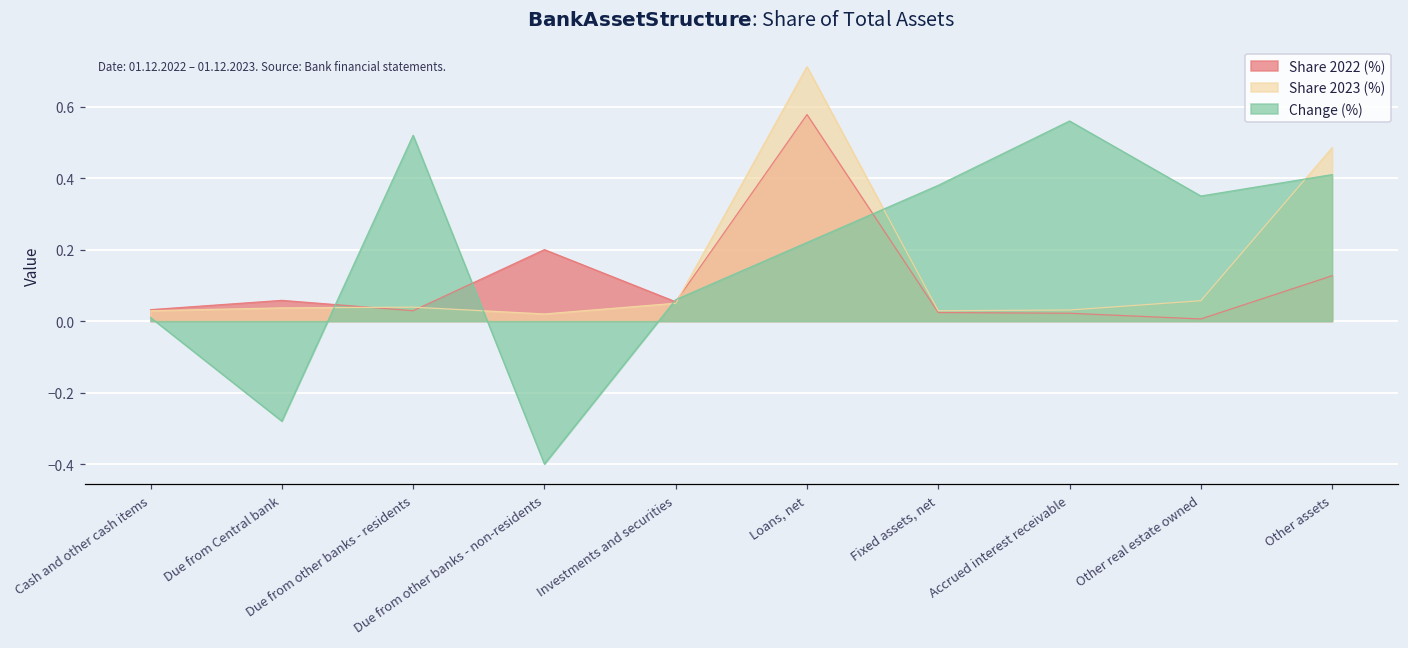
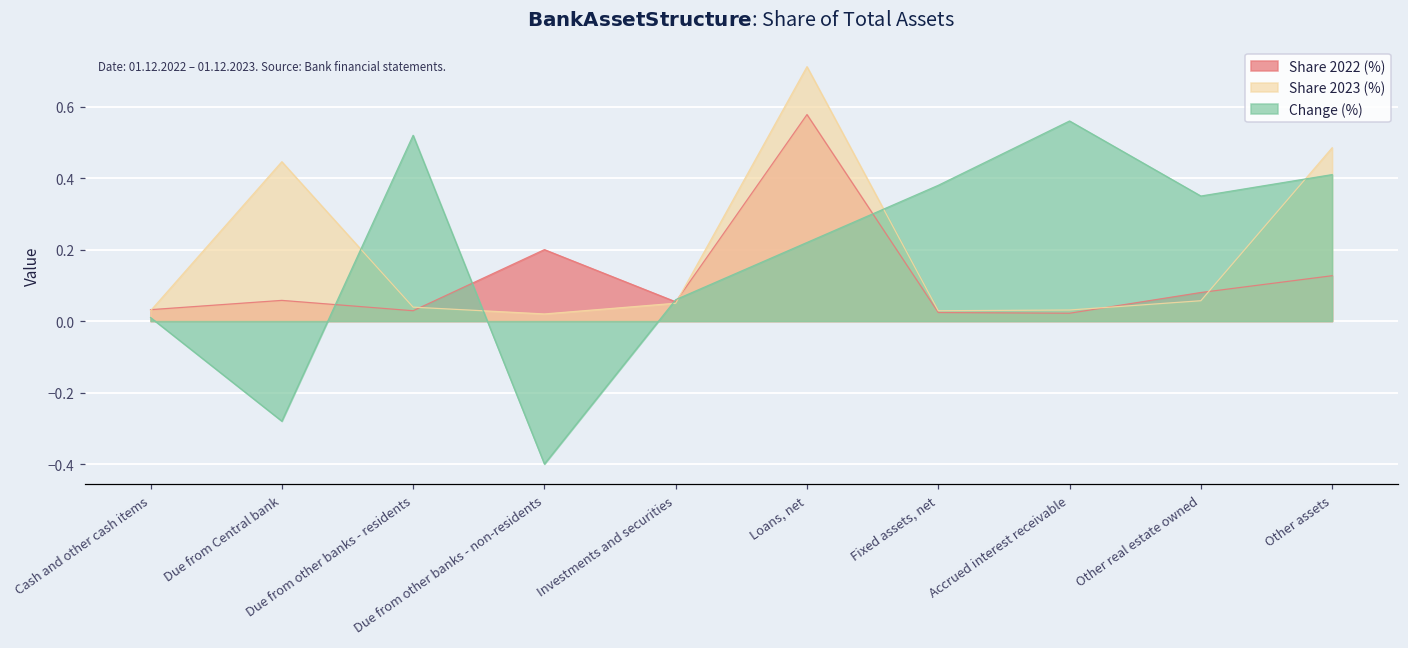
  {
    "Share 2022 (%)": {
      "Due from Central bank": 0.06,
      "Due from other banks - residents": 0.03,
      "Due from other banks - non-residents": 0.20,
      "Loans, net": 0.58,
      "Accrued interest receivable": 0.02,
-     "Other real estate owned": 0.01,
+     "Other real estate owned": 0.08,
      "Other assets": 0.13
    },
    "Share 2023 (%)": {
-     "Due from Central bank": 0.04,
+     "Due from Central bank": 0.45,
      "Due from other banks - residents": 0.04,
      "Due from other banks - non-residents": 0.02,
      "Loans, net": 0.71,
      "Accrued interest receivable": 0.03,
      "Other real estate owned": 0.06,
      "Other assets": 0.49
    }
  }
